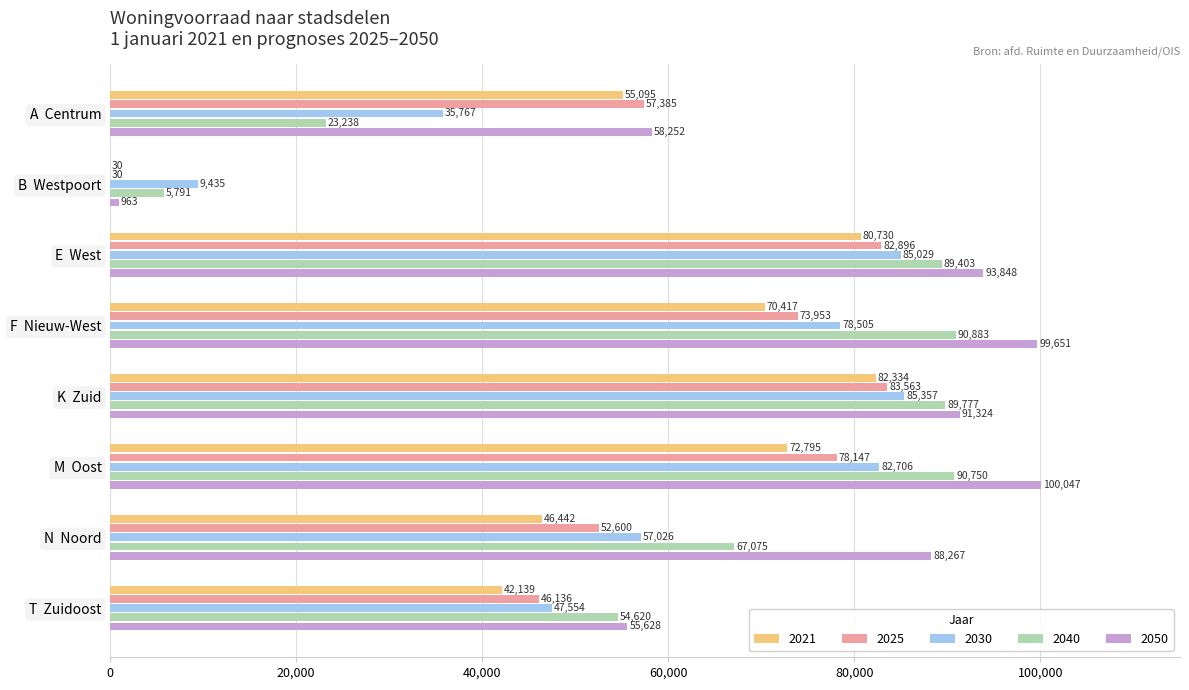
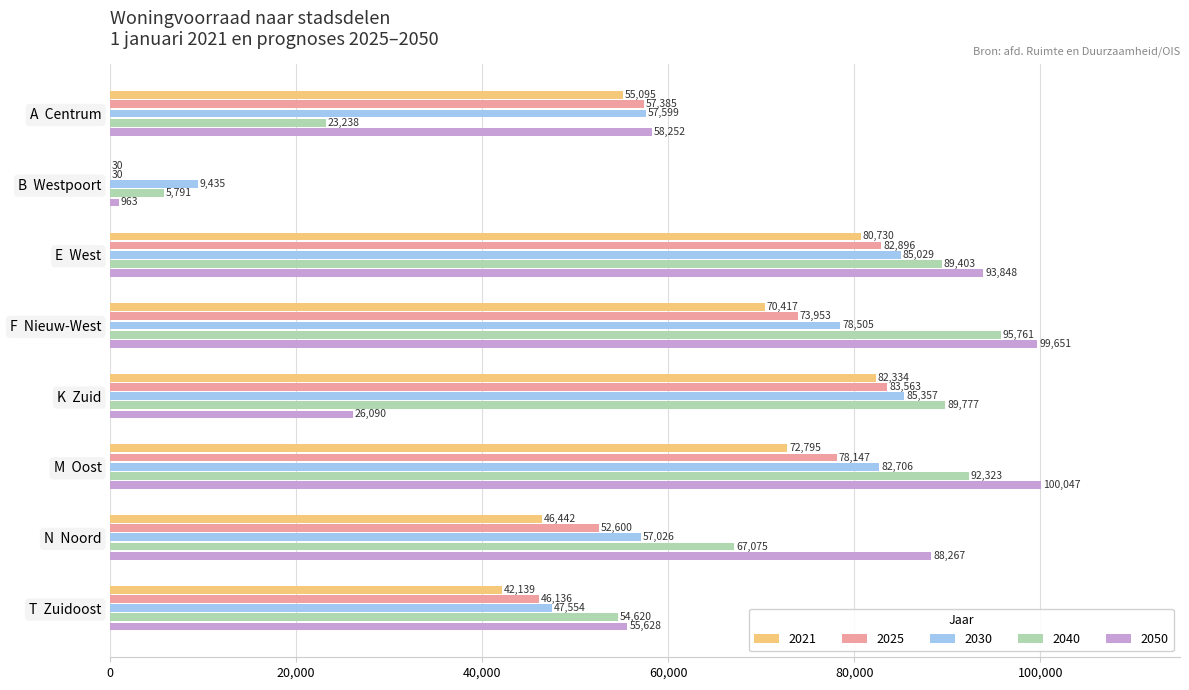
  {
    "2030": {
-     "A Centrum": "35,767",
+     "A Centrum": "57,599",
      "B Westpoort": "9,435",
      "E West": "85,029",
      "F Nieuw-West": "78,505",
      "K Zuid": "85,357",
      "M Oost": "82,706",
      "N Noord": "57,026",
      "T Zuidoost": "47,554"
    },
    "2040": {
      "A Centrum": "23,238",
      "B Westpoort": "5,791",
      "E West": "89,403",
-     "F Nieuw-West": "90,883",
+     "F Nieuw-West": "95,761",
      "K Zuid": "89,777",
-     "M Oost": "90,750",
+     "M Oost": "92,323",
      "N Noord": "67,075",
      "T Zuidoost": "54,620"
    },
    "2050": {
      "A Centrum": "58,252",
      "B Westpoort": "963",
      "E West": "93,848",
      "F Nieuw-West": "99,651",
-     "K Zuid": "91,324",
+     "K Zuid": "26,090",
      "M Oost": "100,047",
      "N Noord": "88,267",
      "T Zuidoost": "55,628"
    }
  }
